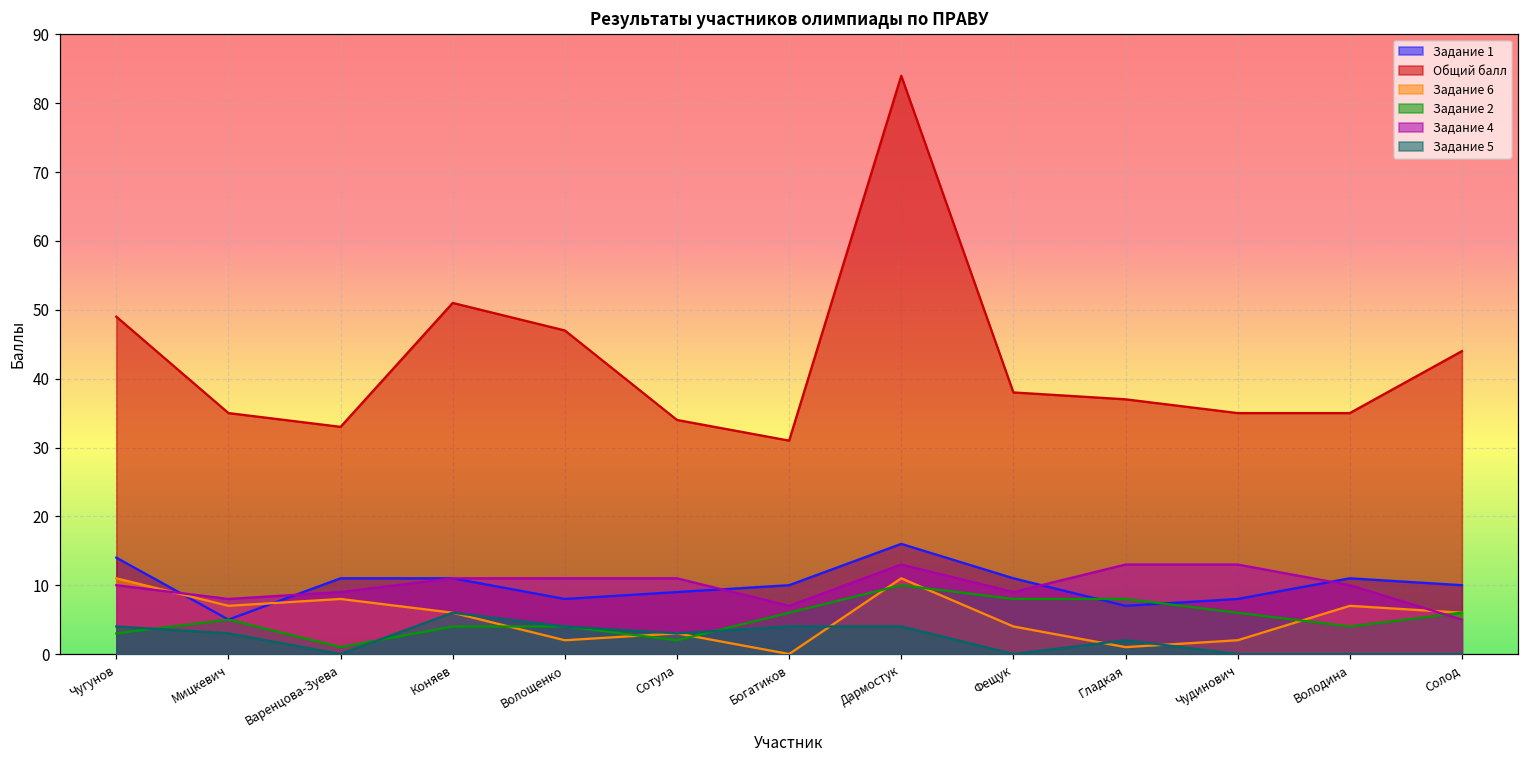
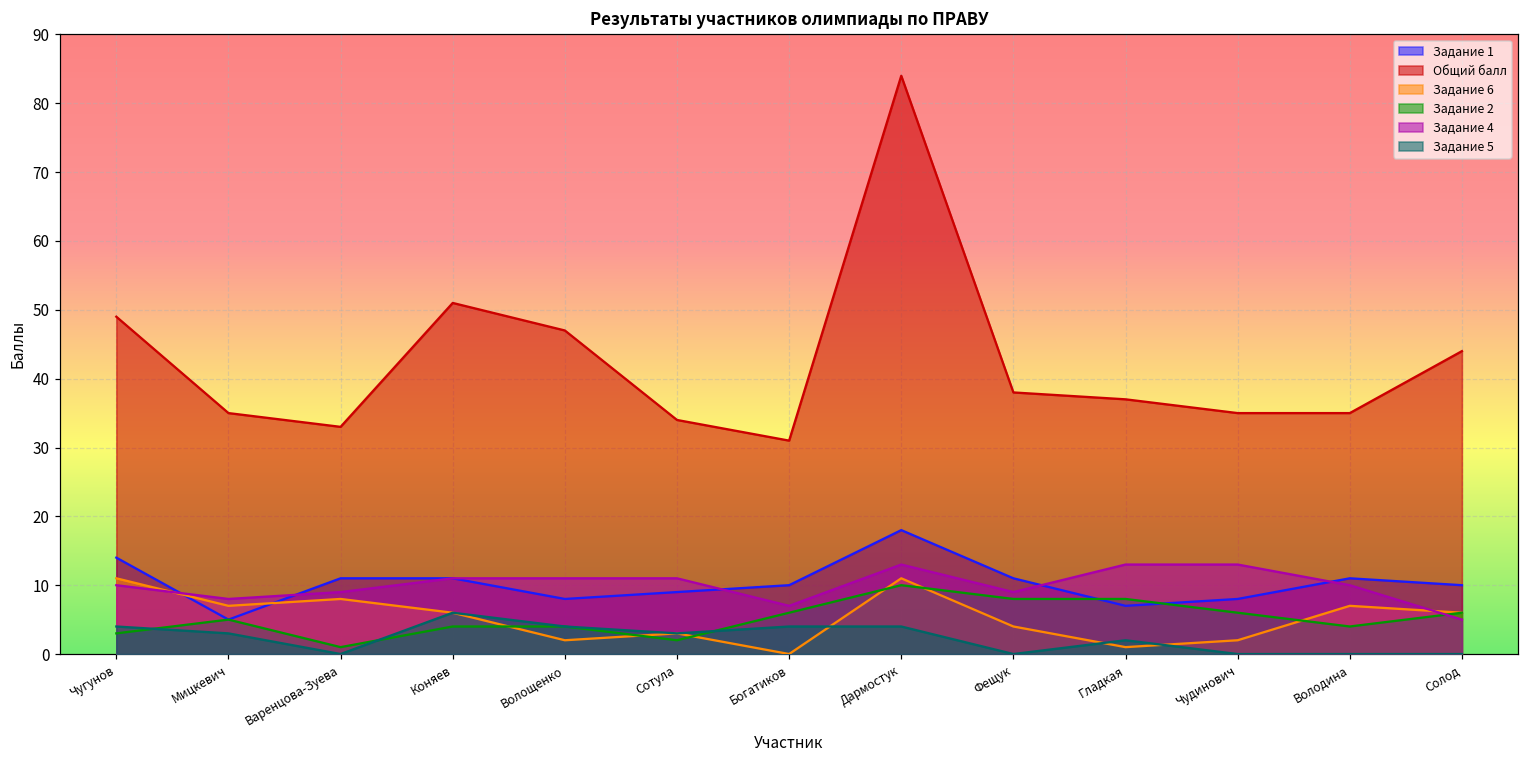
  {
    "Задание 1": {
      "Чугунов": 14,
      "Варенцова-Зуева": 11,
      "Волощенко": 8,
      "Сотула": 9,
      "Богатиков": 10,
-     "Дармостук": 16,
+     "Дармостук": 18,
      "Фещук": 11,
      "Гладкая": 7,
      "Чудинович": 8,
      "Володина": 11,
      "Солод": 10
    },
    "Общий балл": {
      "Чугунов": 49,
      "Мицкевич": 35,
      "Варенцова-Зуева": 33,
      "Коняев": 51,
      "Волощенко": 47,
      "Сотула": 34,
      "Богатиков": 31,
      "Дармостук": 84,
      "Фещук": 38,
      "Гладкая": 37,
      "Чудинович": 35,
      "Володина": 35,
      "Солод": 44
    },
    "Задание 6": {
      "Чугунов": 11,
      "Мицкевич": 7,
      "Варенцова-Зуева": 8,
      "Волощенко": 2,
      "Богатиков": 0,
      "Дармостук": 11,
      "Фещук": 4,
      "Гладкая": 1,
      "Чудинович": 2,
      "Володина": 7
    },
    "Задание 2": {
      "Чугунов": 3,
      "Варенцова-Зуева": 1,
      "Коняев": 4,
      "Сотула": 2,
      "Богатиков": 6,
      "Дармостук": 10,
      "Фещук": 8,
      "Гладкая": 8,
      "Чудинович": 6,
      "Володина": 4
    },
    "Задание 4": {
      "Чугунов": 10,
      "Мицкевич": 8,
      "Варенцова-Зуева": 9,
      "Волощенко": 11,
      "Сотула": 11,
      "Богатиков": 7,
      "Дармостук": 13,
      "Фещук": 9,
      "Гладкая": 13,
      "Чудинович": 13,
      "Володина": 10,
      "Солод": 5
    },
    "Задание 5": {
      "Чугунов": 4,
      "Мицкевич": 3,
      "Варенцова-Зуева": 0,
      "Богатиков": 4,
      "Дармостук": 4,
      "Фещук": 0,
      "Гладкая": 2,
      "Чудинович": 0,
      "Володина": 0,
      "Солод": 0
    }
  }
